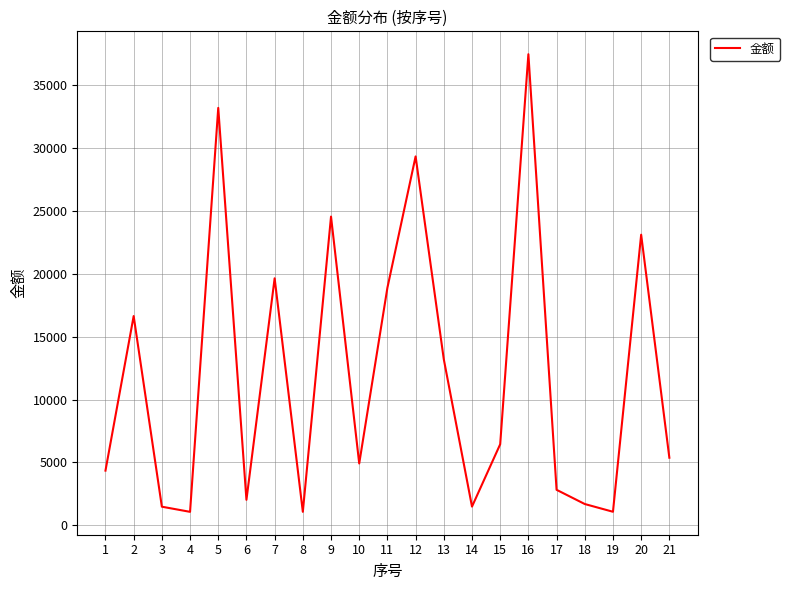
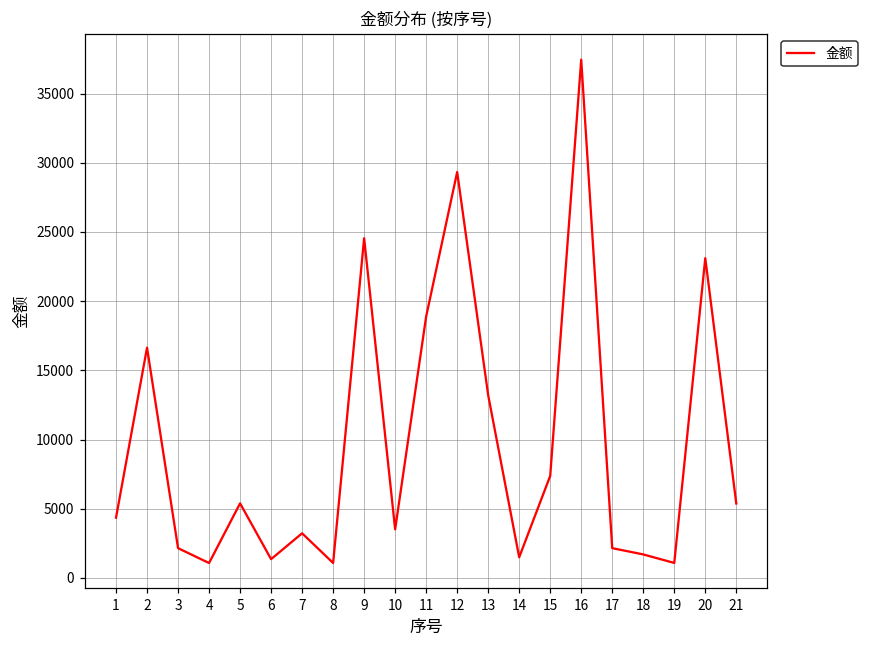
  {
    "1": 4400,
    "2": 16600,
-   "3": 1500,
+   "3": 2100,
    "4": 1100,
-   "5": 33200,
-   "6": 2000,
-   "7": 19600,
+   "5": 5400,
+   "6": 1400,
+   "7": 3200,
    "8": 1100,
    "9": 24500,
-   "10": 4900,
+   "10": 3500,
    "11": 18900,
    "12": 29300,
    "13": 13200,
    "14": 1500,
-   "15": 6400,
+   "15": 7400,
    "16": 37500,
-   "17": 2800,
+   "17": 2100,
    "18": 1700,
    "19": 1100,
    "20": 23100,
    "21": 5400
  }
